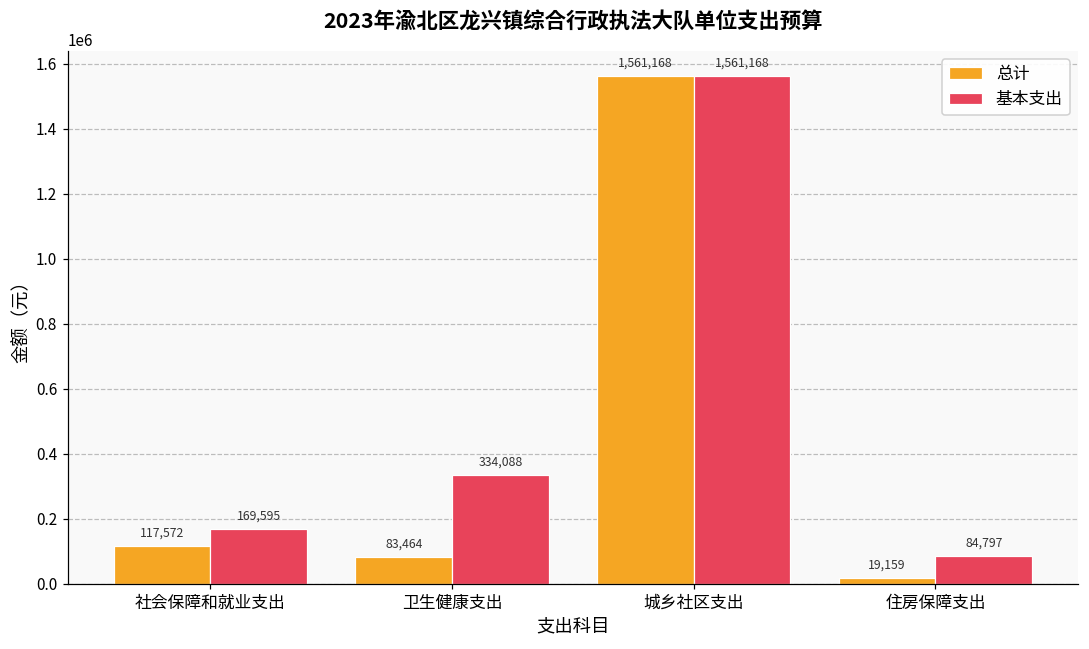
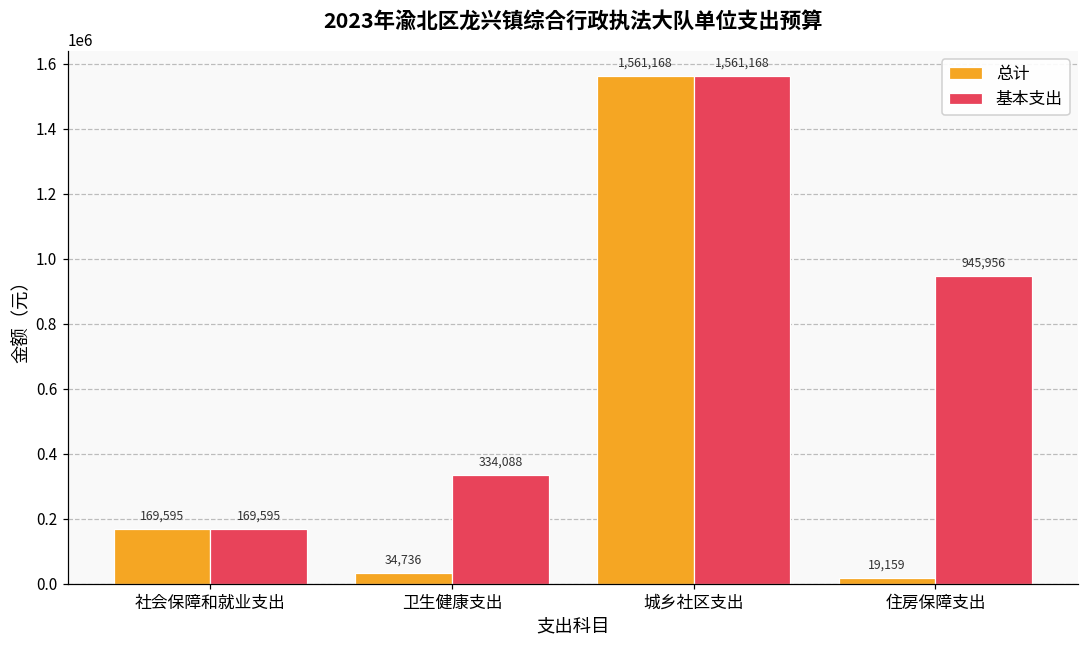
  {
    "总计": {
-     "社会保障和就业支出": "117,572",
-     "卫生健康支出": "83,464",
+     "社会保障和就业支出": "169,595",
+     "卫生健康支出": "34,736",
      "城乡社区支出": "1,561,168",
      "住房保障支出": "19,159"
    },
    "基本支出": {
      "社会保障和就业支出": "169,595",
      "卫生健康支出": "334,088",
      "城乡社区支出": "1,561,168",
-     "住房保障支出": "84,797"
+     "住房保障支出": "945,956"
    }
  }
